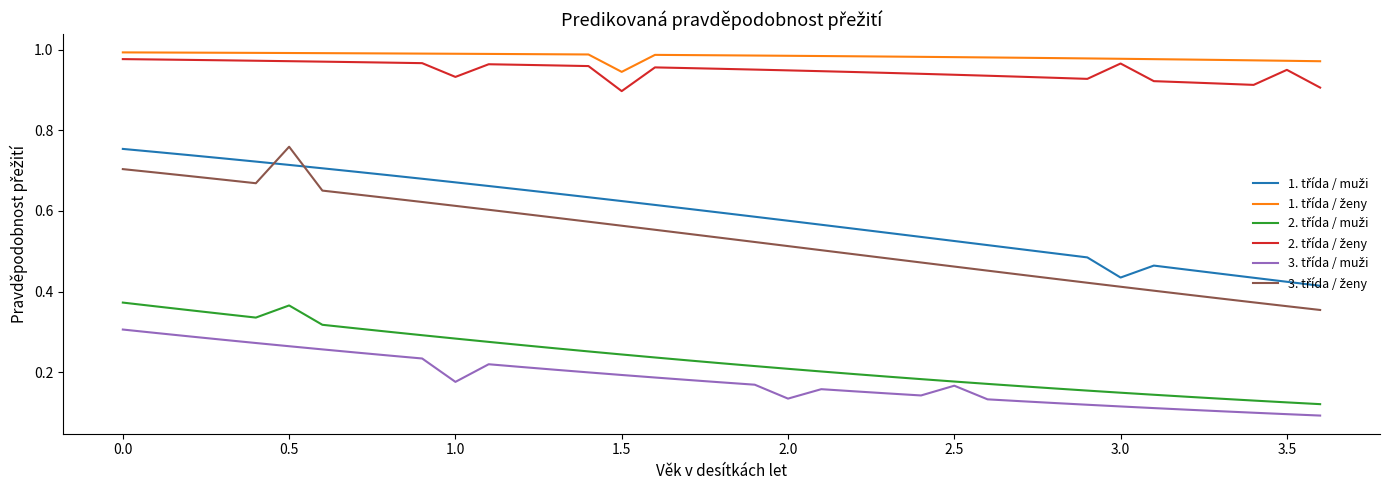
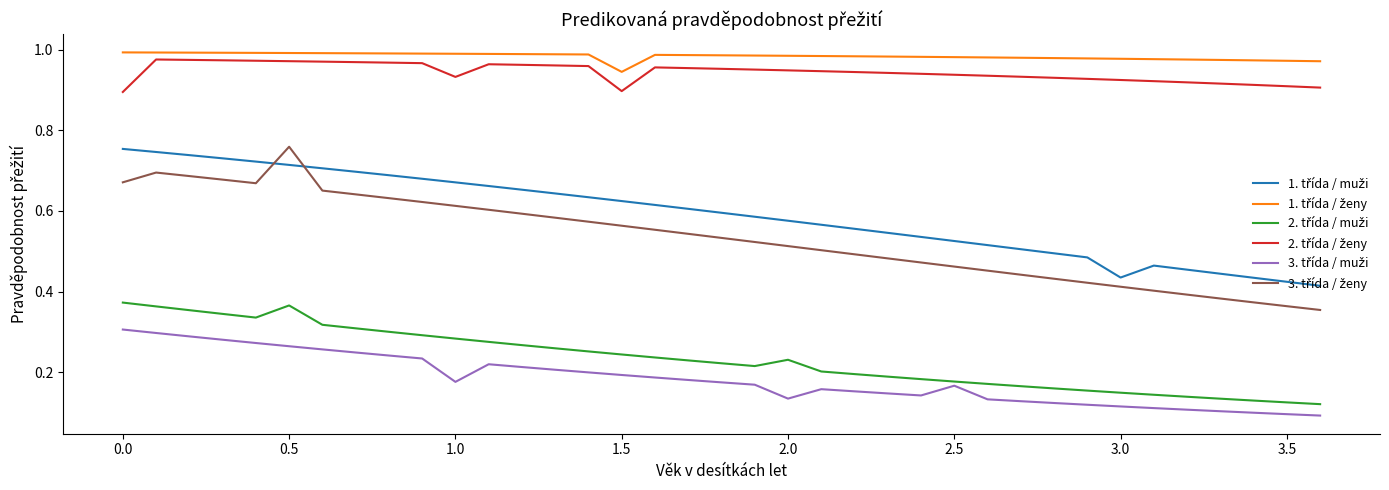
  {
    "1. třída / muži": {
      "0.0": 0.75,
      "0.5": 0.71,
      "1.0": 0.67,
      "1.5": 0.62,
      "2.0": 0.58,
      "2.5": 0.53,
      "3.0": 0.43,
      "3.5": 0.42
    },
    "1. třída / ženy": {
      "0.0": 0.99,
      "0.5": 0.99,
      "1.0": 0.99,
      "1.5": 0.94,
      "2.0": 0.98,
      "2.5": 0.98,
      "3.0": 0.98,
      "3.5": 0.97
    },
    "2. třída / muži": {
      "0.0": 0.37,
      "0.5": 0.37,
      "1.0": 0.28,
      "1.5": 0.24,
-     "2.0": 0.21,
+     "2.0": 0.23,
      "2.5": 0.18,
      "3.0": 0.15,
      "3.5": 0.13
    },
    "2. třída / ženy": {
-     "0.0": 0.98,
+     "0.0": 0.90,
      "0.5": 0.97,
      "1.0": 0.93,
      "1.5": 0.90,
      "2.0": 0.95,
      "2.5": 0.94,
-     "3.0": 0.97,
-     "3.5": 0.95
+     "3.0": 0.92,
+     "3.5": 0.91
    },
    "3. třída / muži": {
      "0.0": 0.31,
      "0.5": 0.26,
      "1.0": 0.18,
      "1.5": 0.19,
      "2.0": 0.13,
      "2.5": 0.17,
      "3.0": 0.11,
      "3.5": 0.10
    },
    "3. třída / ženy": {
-     "0.0": 0.70,
+     "0.0": 0.67,
      "0.5": 0.76,
      "1.0": 0.61,
      "1.5": 0.56,
      "2.0": 0.51,
      "2.5": 0.46,
      "3.0": 0.41,
      "3.5": 0.36
    }
  }
